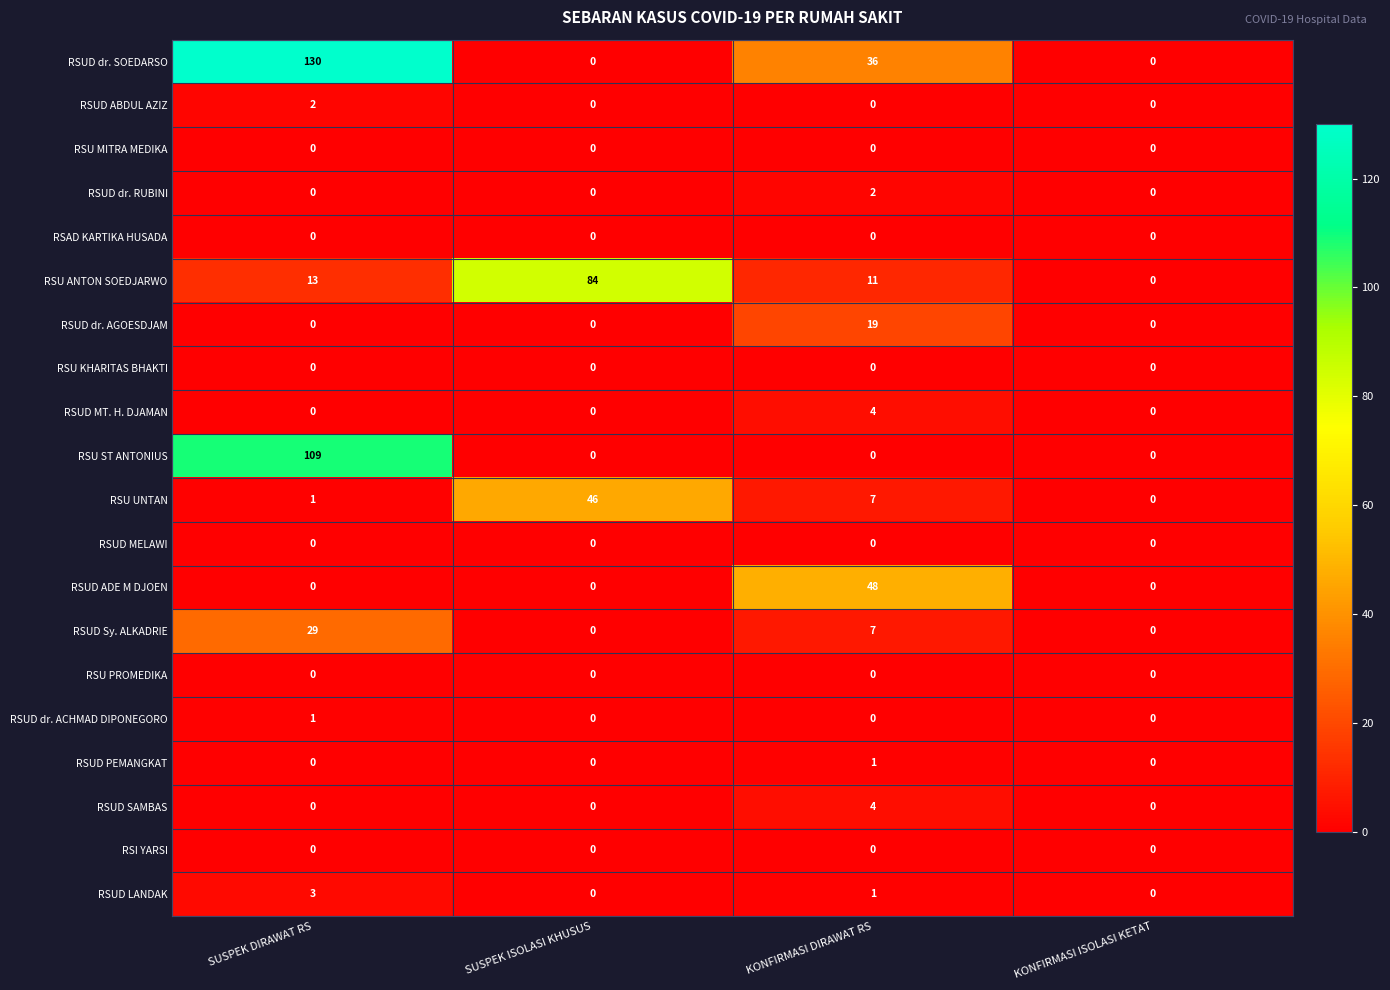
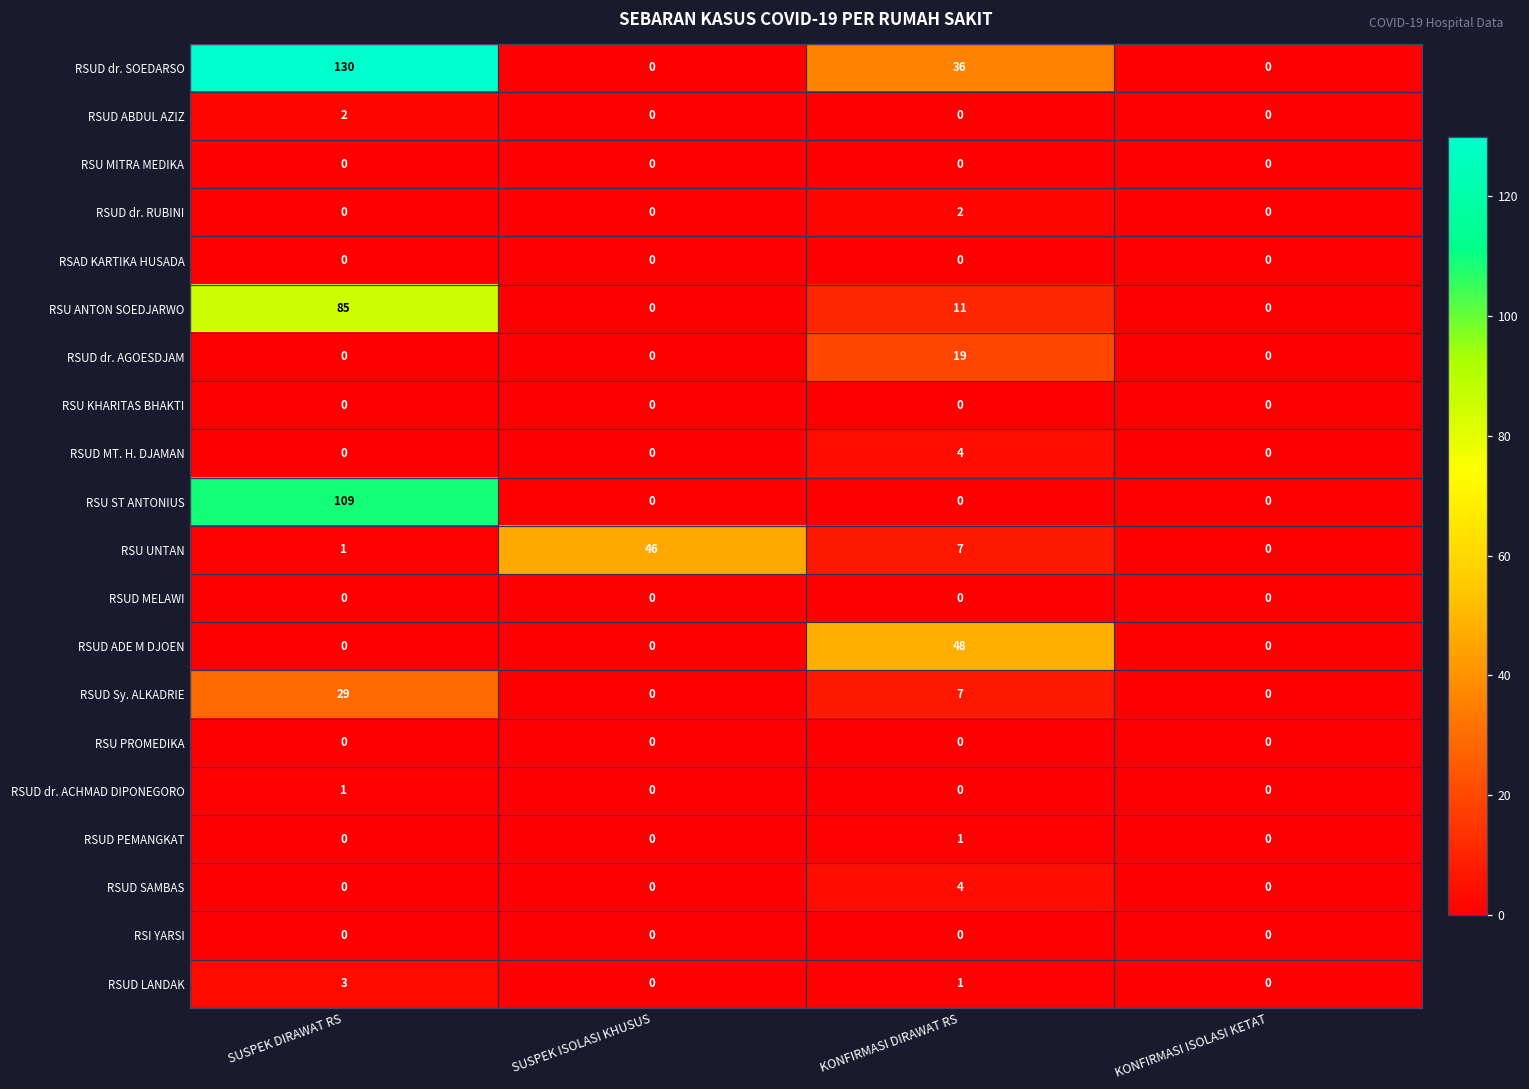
  {
    "RSUD dr. SOEDARSO": {
      "SUSPEK DIRAWAT RS": 130,
      "SUSPEK ISOLASI KHUSUS": 0,
      "KONFIRMASI DIRAWAT RS": 36,
      "KONFIRMASI ISOLASI KETAT": 0
    },
    "RSUD ABDUL AZIZ": {
      "SUSPEK DIRAWAT RS": 2,
      "SUSPEK ISOLASI KHUSUS": 0,
      "KONFIRMASI DIRAWAT RS": 0,
      "KONFIRMASI ISOLASI KETAT": 0
    },
    "RSU MITRA MEDIKA": {
      "SUSPEK DIRAWAT RS": 0,
      "SUSPEK ISOLASI KHUSUS": 0,
      "KONFIRMASI DIRAWAT RS": 0,
      "KONFIRMASI ISOLASI KETAT": 0
    },
    "RSUD dr. RUBINI": {
      "SUSPEK DIRAWAT RS": 0,
      "SUSPEK ISOLASI KHUSUS": 0,
      "KONFIRMASI DIRAWAT RS": 2,
      "KONFIRMASI ISOLASI KETAT": 0
    },
    "RSAD KARTIKA HUSADA": {
      "SUSPEK DIRAWAT RS": 0,
      "SUSPEK ISOLASI KHUSUS": 0,
      "KONFIRMASI DIRAWAT RS": 0,
      "KONFIRMASI ISOLASI KETAT": 0
    },
    "RSU ANTON SOEDJARWO": {
-     "SUSPEK DIRAWAT RS": 13,
-     "SUSPEK ISOLASI KHUSUS": 84,
+     "SUSPEK DIRAWAT RS": 85,
+     "SUSPEK ISOLASI KHUSUS": 0,
      "KONFIRMASI DIRAWAT RS": 11,
      "KONFIRMASI ISOLASI KETAT": 0
    },
    "RSUD dr. AGOESDJAM": {
      "SUSPEK DIRAWAT RS": 0,
      "SUSPEK ISOLASI KHUSUS": 0,
      "KONFIRMASI DIRAWAT RS": 19,
      "KONFIRMASI ISOLASI KETAT": 0
    },
    "RSU KHARITAS BHAKTI": {
      "SUSPEK DIRAWAT RS": 0,
      "SUSPEK ISOLASI KHUSUS": 0,
      "KONFIRMASI DIRAWAT RS": 0,
      "KONFIRMASI ISOLASI KETAT": 0
    },
    "RSUD MT. H. DJAMAN": {
      "SUSPEK DIRAWAT RS": 0,
      "SUSPEK ISOLASI KHUSUS": 0,
      "KONFIRMASI DIRAWAT RS": 4,
      "KONFIRMASI ISOLASI KETAT": 0
    },
    "RSU ST ANTONIUS": {
      "SUSPEK DIRAWAT RS": 109,
      "SUSPEK ISOLASI KHUSUS": 0,
      "KONFIRMASI DIRAWAT RS": 0,
      "KONFIRMASI ISOLASI KETAT": 0
    },
    "RSU UNTAN": {
      "SUSPEK DIRAWAT RS": 1,
      "SUSPEK ISOLASI KHUSUS": 46,
      "KONFIRMASI DIRAWAT RS": 7,
      "KONFIRMASI ISOLASI KETAT": 0
    },
    "RSUD MELAWI": {
      "SUSPEK DIRAWAT RS": 0,
      "SUSPEK ISOLASI KHUSUS": 0,
      "KONFIRMASI DIRAWAT RS": 0,
      "KONFIRMASI ISOLASI KETAT": 0
    },
    "RSUD ADE M DJOEN": {
      "SUSPEK DIRAWAT RS": 0,
      "SUSPEK ISOLASI KHUSUS": 0,
      "KONFIRMASI DIRAWAT RS": 48,
      "KONFIRMASI ISOLASI KETAT": 0
    },
    "RSUD Sy. ALKADRIE": {
      "SUSPEK DIRAWAT RS": 29,
      "SUSPEK ISOLASI KHUSUS": 0,
      "KONFIRMASI DIRAWAT RS": 7,
      "KONFIRMASI ISOLASI KETAT": 0
    },
    "RSU PROMEDIKA": {
      "SUSPEK DIRAWAT RS": 0,
      "SUSPEK ISOLASI KHUSUS": 0,
      "KONFIRMASI DIRAWAT RS": 0,
      "KONFIRMASI ISOLASI KETAT": 0
    },
    "RSUD dr. ACHMAD DIPONEGORO": {
      "SUSPEK DIRAWAT RS": 1,
      "SUSPEK ISOLASI KHUSUS": 0,
      "KONFIRMASI DIRAWAT RS": 0,
      "KONFIRMASI ISOLASI KETAT": 0
    },
    "RSUD PEMANGKAT": {
      "SUSPEK DIRAWAT RS": 0,
      "SUSPEK ISOLASI KHUSUS": 0,
      "KONFIRMASI DIRAWAT RS": 1,
      "KONFIRMASI ISOLASI KETAT": 0
    },
    "RSUD SAMBAS": {
      "SUSPEK DIRAWAT RS": 0,
      "SUSPEK ISOLASI KHUSUS": 0,
      "KONFIRMASI DIRAWAT RS": 4,
      "KONFIRMASI ISOLASI KETAT": 0
    },
    "RSI YARSI": {
      "SUSPEK DIRAWAT RS": 0,
      "SUSPEK ISOLASI KHUSUS": 0,
      "KONFIRMASI DIRAWAT RS": 0,
      "KONFIRMASI ISOLASI KETAT": 0
    },
    "RSUD LANDAK": {
      "SUSPEK DIRAWAT RS": 3,
      "SUSPEK ISOLASI KHUSUS": 0,
      "KONFIRMASI DIRAWAT RS": 1,
      "KONFIRMASI ISOLASI KETAT": 0
    }
  }
